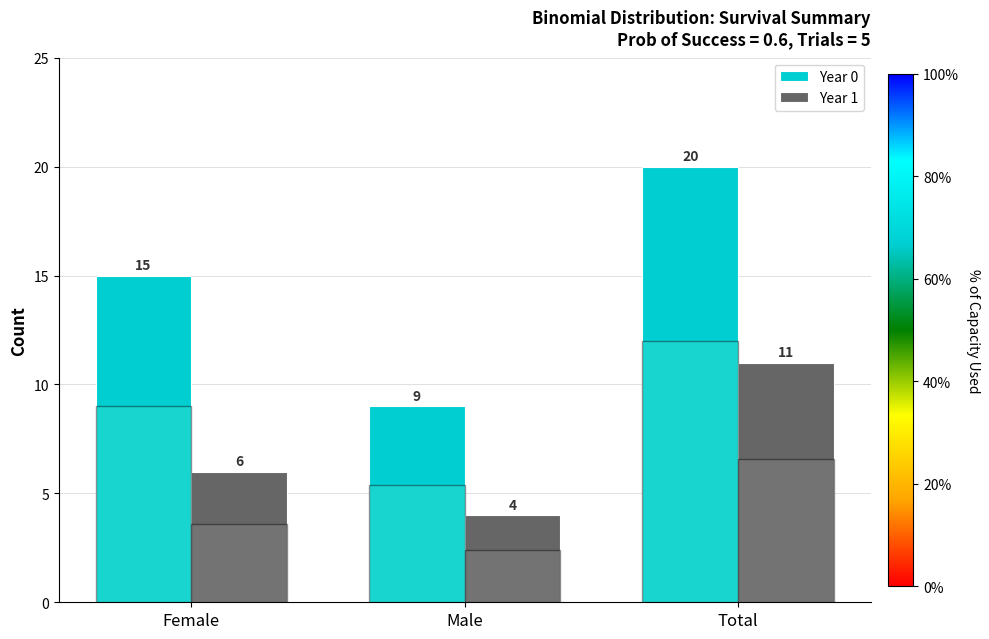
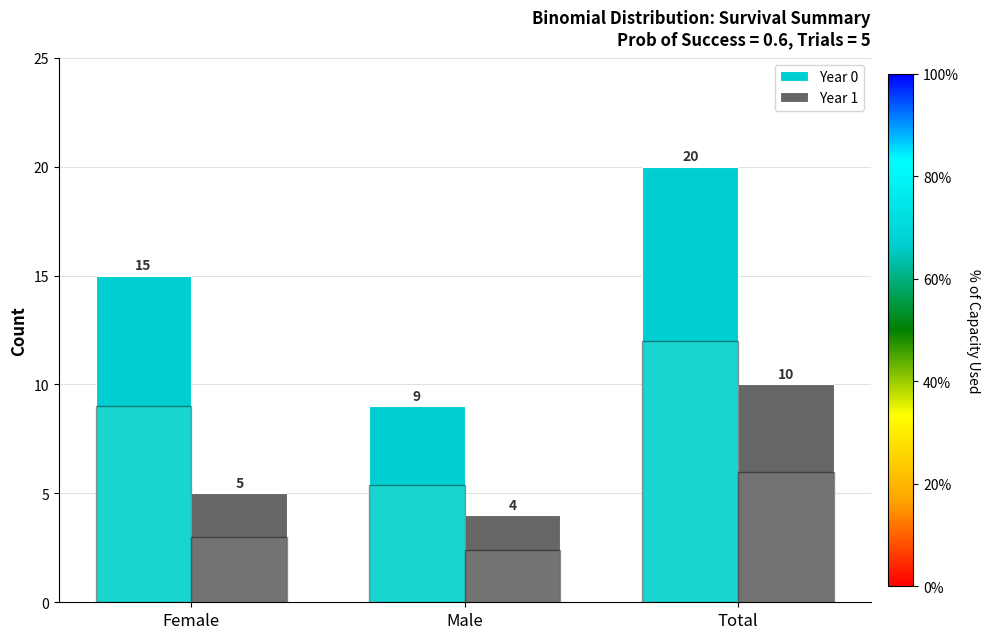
  {
    "Year 0": {
      "Female": 15,
      "Male": 9,
      "Total": 20
    },
    "Year 1": {
-     "Female": 6,
+     "Female": 5,
      "Male": 4,
-     "Total": 11
+     "Total": 10
    }
  }
